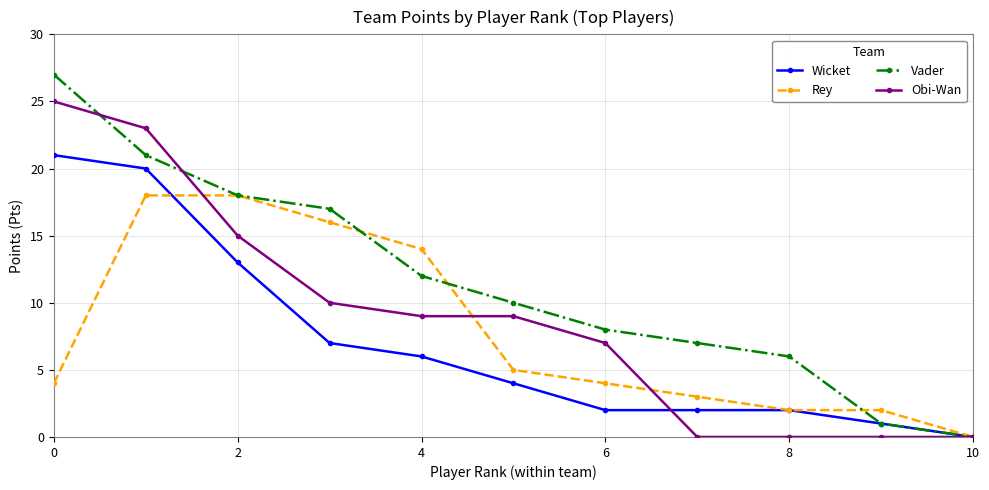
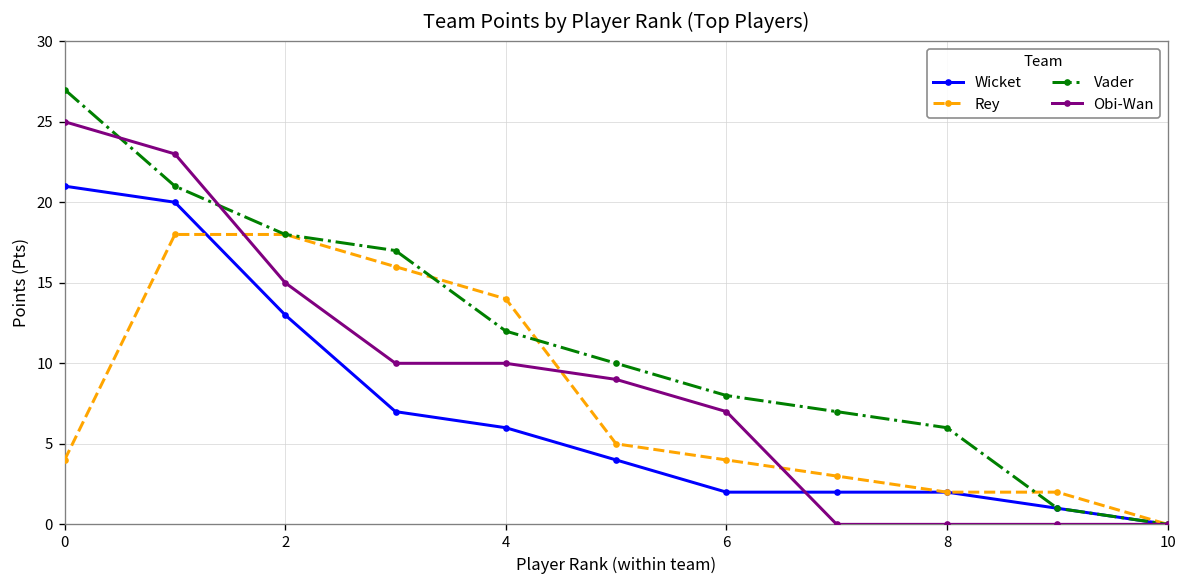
  {
    "Wicket": {
      "0": 21,
      "2": 13,
      "4": 6,
      "6": 2
    },
    "Rey": {
      "0": 4,
      "4": 14,
      "6": 4
    },
    "Vader": {
      "0": 27,
      "4": 12,
      "6": 8,
      "8": 6
    },
    "Obi-Wan": {
      "0": 25,
      "2": 15,
-     "4": 9,
+     "4": 10,
      "6": 7,
      "8": 0
    }
  }
